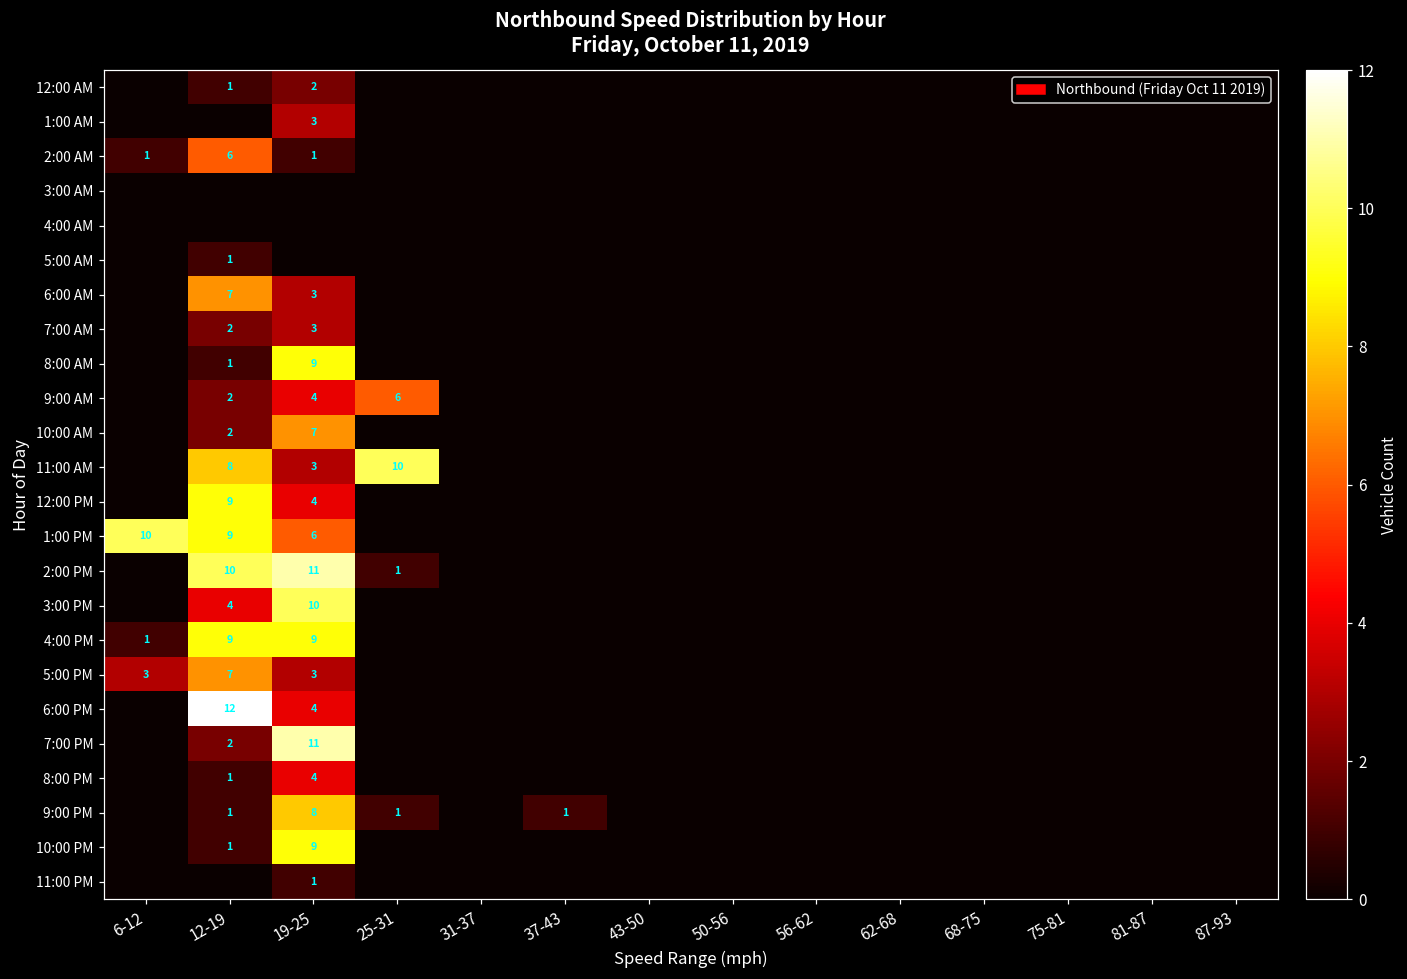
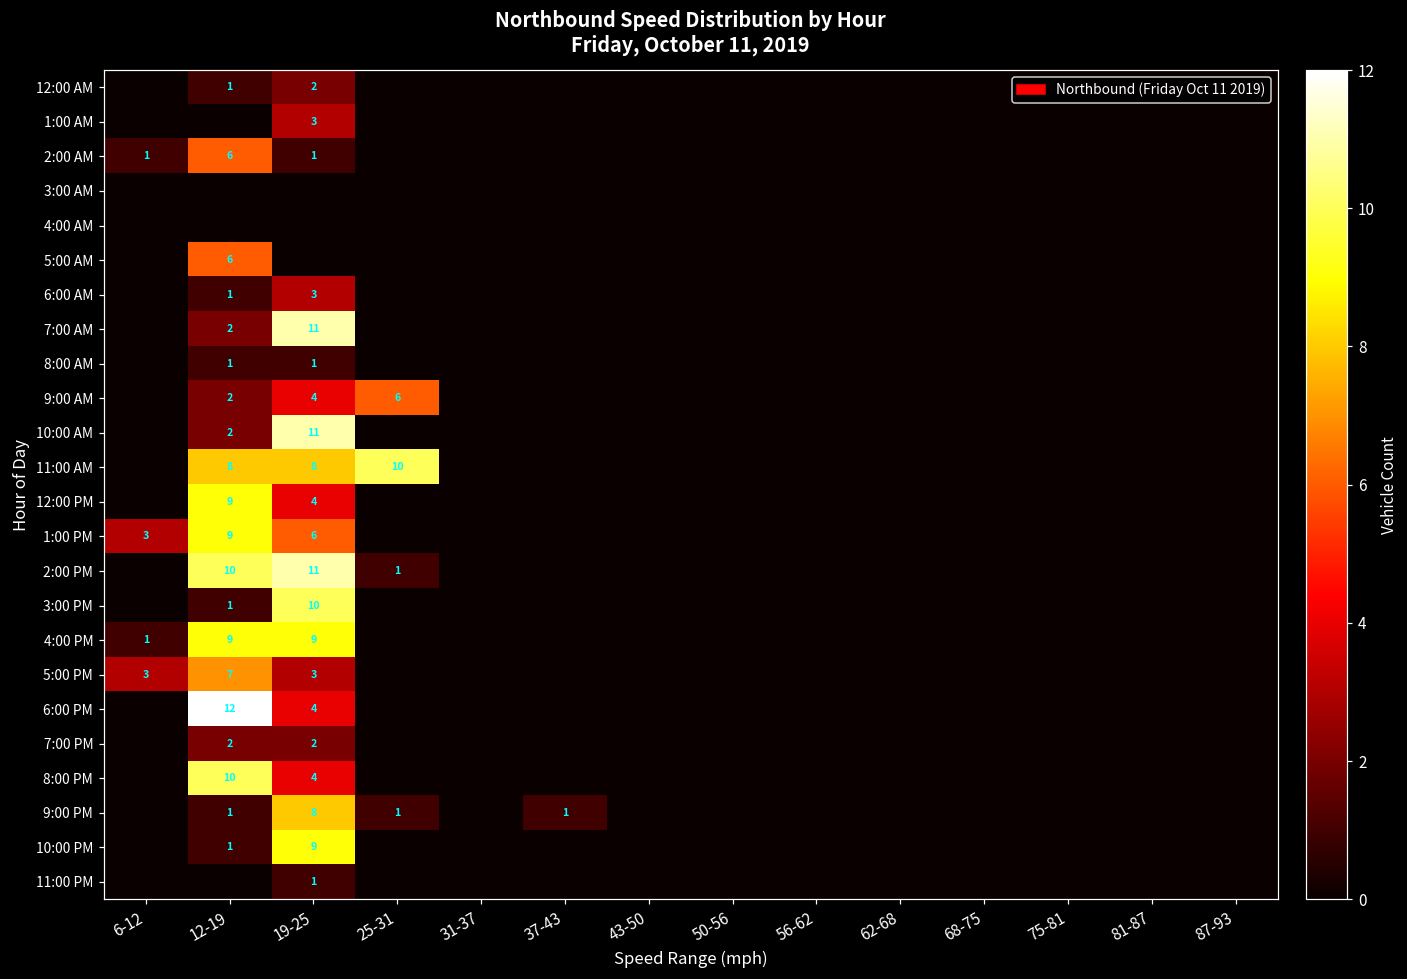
  {
    "12:00 AM": {
      "12-19": 1,
      "19-25": 2
    },
    "1:00 AM": {
      "19-25": 3
    },
    "2:00 AM": {
      "6-12": 1,
      "12-19": 6,
      "19-25": 1
    },
    "5:00 AM": {
-     "12-19": 1
+     "12-19": 6
    },
    "6:00 AM": {
-     "12-19": 7,
+     "12-19": 1,
      "19-25": 3
    },
    "7:00 AM": {
      "12-19": 2,
-     "19-25": 3
+     "19-25": 11
    },
    "8:00 AM": {
      "12-19": 1,
-     "19-25": 9
+     "19-25": 1
    },
    "9:00 AM": {
      "12-19": 2,
      "19-25": 4,
      "25-31": 6
    },
    "10:00 AM": {
      "12-19": 2,
-     "19-25": 7
+     "19-25": 11
    },
    "11:00 AM": {
      "12-19": 8,
-     "19-25": 3,
+     "19-25": 8,
      "25-31": 10
    },
    "12:00 PM": {
      "12-19": 9,
      "19-25": 4
    },
    "1:00 PM": {
-     "6-12": 10,
+     "6-12": 3,
      "12-19": 9,
      "19-25": 6
    },
    "2:00 PM": {
      "12-19": 10,
      "19-25": 11,
      "25-31": 1
    },
    "3:00 PM": {
-     "12-19": 4,
+     "12-19": 1,
      "19-25": 10
    },
    "4:00 PM": {
      "6-12": 1,
      "12-19": 9,
      "19-25": 9
    },
    "5:00 PM": {
      "6-12": 3,
      "12-19": 7,
      "19-25": 3
    },
    "6:00 PM": {
      "12-19": 12,
      "19-25": 4
    },
    "7:00 PM": {
      "12-19": 2,
-     "19-25": 11
+     "19-25": 2
    },
    "8:00 PM": {
-     "12-19": 1,
+     "12-19": 10,
      "19-25": 4
    },
    "9:00 PM": {
      "12-19": 1,
      "19-25": 8,
      "25-31": 1,
      "37-43": 1
    },
    "10:00 PM": {
      "12-19": 1,
      "19-25": 9
    },
    "11:00 PM": {
      "19-25": 1
    }
  }
